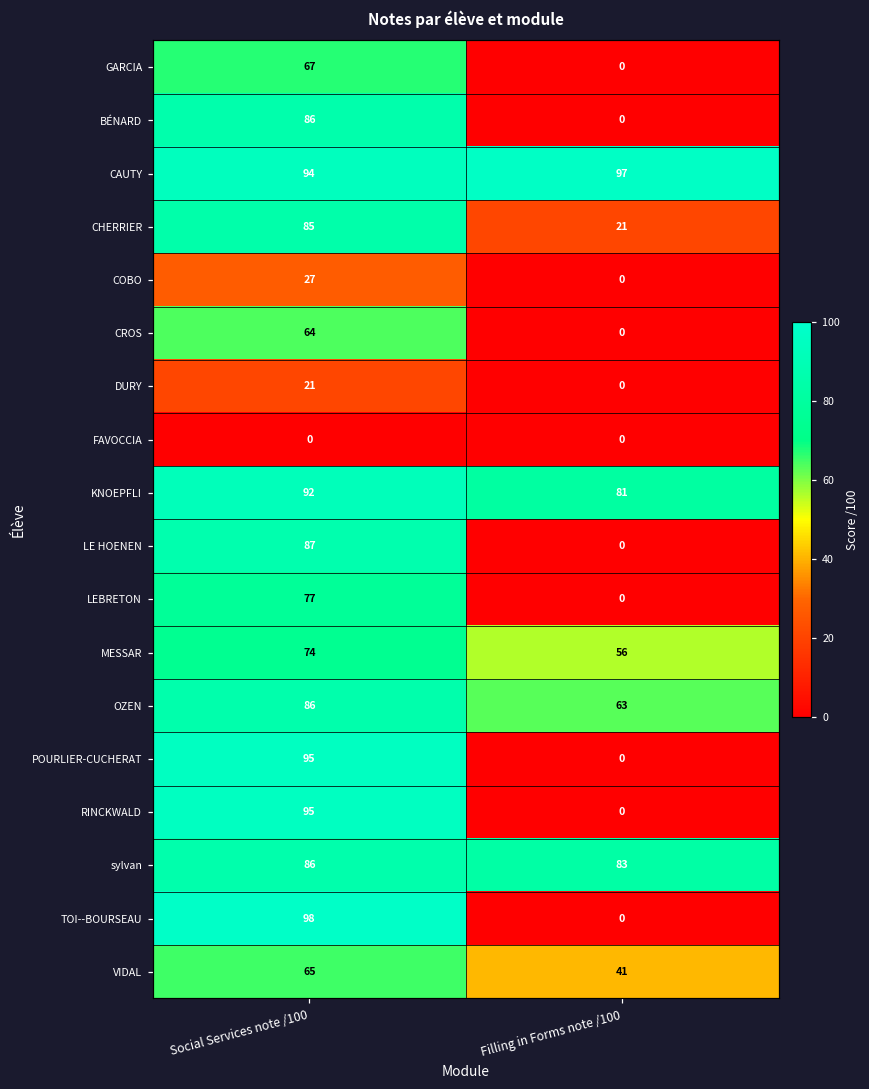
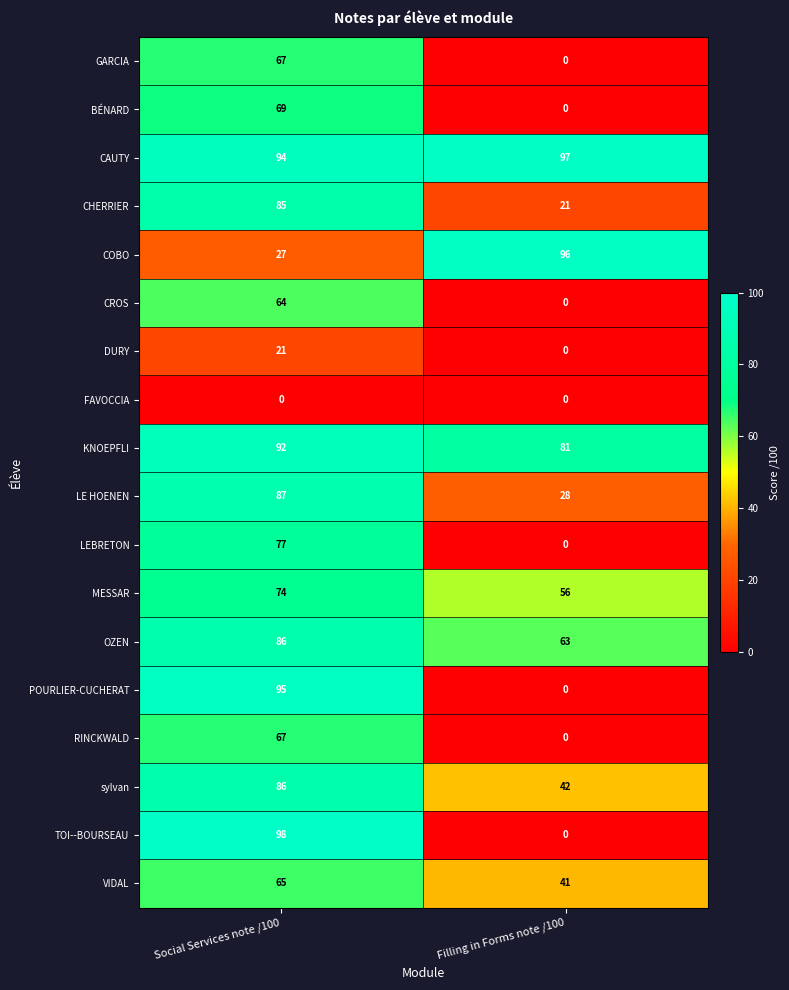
  {
    "GARCIA": {
      "Social Services note /100": 67,
      "Filling in Forms note /100": 0
    },
    "BÉNARD": {
-     "Social Services note /100": 86,
+     "Social Services note /100": 69,
      "Filling in Forms note /100": 0
    },
    "CAUTY": {
      "Social Services note /100": 94,
      "Filling in Forms note /100": 97
    },
    "CHERRIER": {
      "Social Services note /100": 85,
      "Filling in Forms note /100": 21
    },
    "COBO": {
      "Social Services note /100": 27,
-     "Filling in Forms note /100": 0
+     "Filling in Forms note /100": 96
    },
    "CROS": {
      "Social Services note /100": 64,
      "Filling in Forms note /100": 0
    },
    "DURY": {
      "Social Services note /100": 21,
      "Filling in Forms note /100": 0
    },
    "FAVOCCIA": {
      "Social Services note /100": 0,
      "Filling in Forms note /100": 0
    },
    "KNOEPFLI": {
      "Social Services note /100": 92,
      "Filling in Forms note /100": 81
    },
    "LE HOENEN": {
      "Social Services note /100": 87,
-     "Filling in Forms note /100": 0
+     "Filling in Forms note /100": 28
    },
    "LEBRETON": {
      "Social Services note /100": 77,
      "Filling in Forms note /100": 0
    },
    "MESSAR": {
      "Social Services note /100": 74,
      "Filling in Forms note /100": 56
    },
    "OZEN": {
      "Social Services note /100": 86,
      "Filling in Forms note /100": 63
    },
    "POURLIER-CUCHERAT": {
      "Social Services note /100": 95,
      "Filling in Forms note /100": 0
    },
    "RINCKWALD": {
-     "Social Services note /100": 95,
+     "Social Services note /100": 67,
      "Filling in Forms note /100": 0
    },
    "sylvan": {
      "Social Services note /100": 86,
-     "Filling in Forms note /100": 83
+     "Filling in Forms note /100": 42
    },
    "TOI--BOURSEAU": {
      "Social Services note /100": 98,
      "Filling in Forms note /100": 0
    },
    "VIDAL": {
      "Social Services note /100": 65,
      "Filling in Forms note /100": 41
    }
  }
